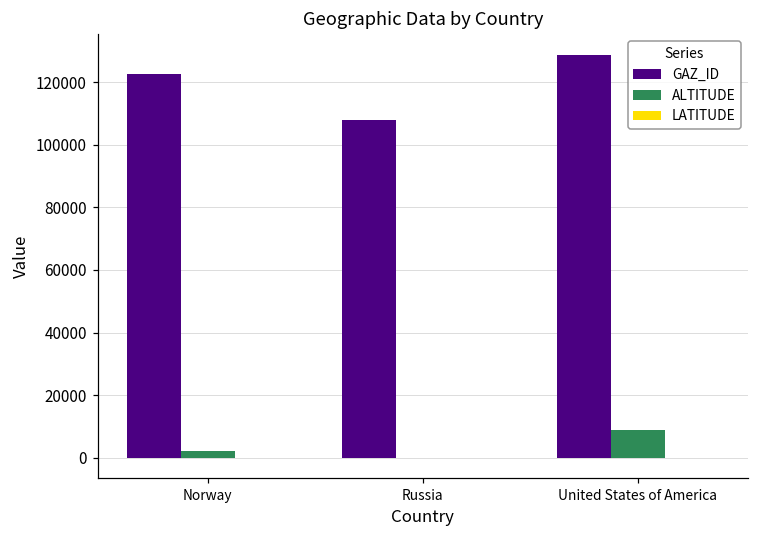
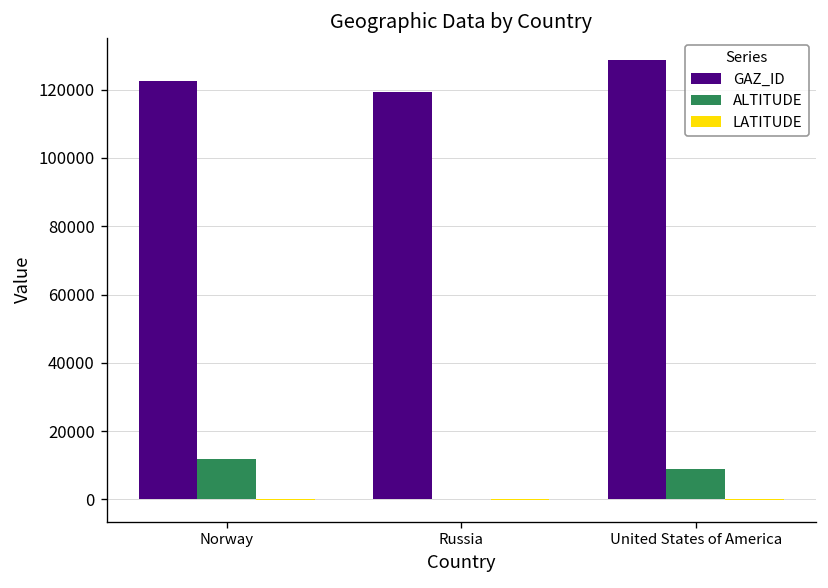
  {
    "GAZ_ID": {
      "Norway": 122000,
-     "Russia": 108000,
+     "Russia": 119000,
      "United States of America": 129000
    },
    "ALTITUDE": {
-     "Norway": 2000,
+     "Norway": 12000,
      "Russia": 0,
      "United States of America": 9000
    }
  }
